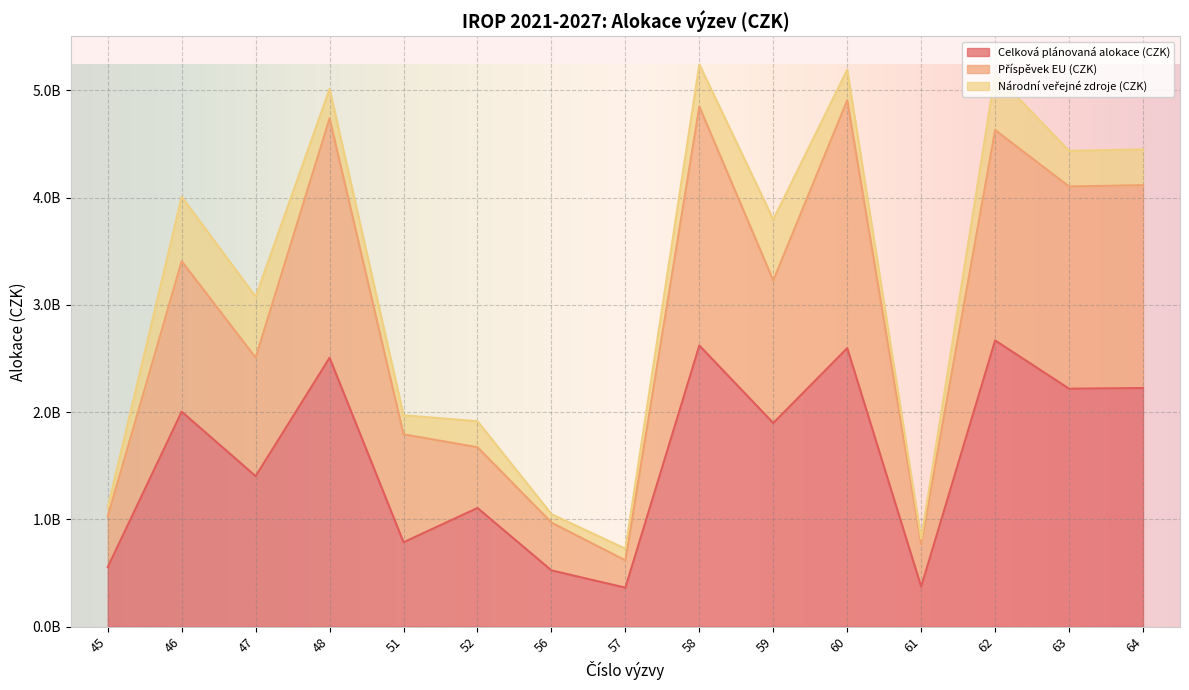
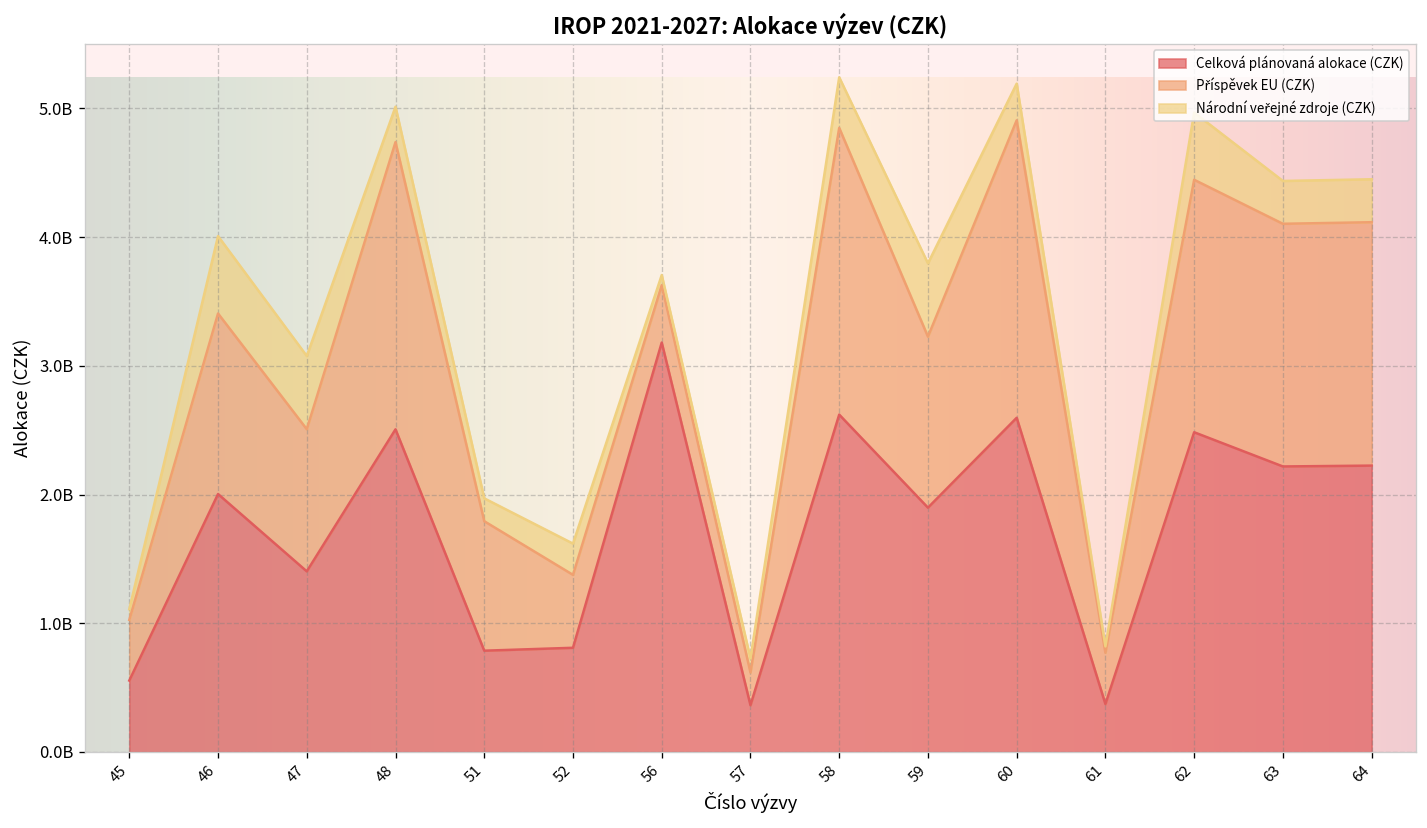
  {
    "Celková plánovaná alokace (CZK)": {
      "45": 550000000,
      "46": 2000000000,
      "47": 1400000000,
      "48": 2510000000,
      "51": 790000000,
-     "52": 1110000000,
-     "56": 520000000,
+     "52": 810000000,
+     "56": 3180000000,
      "57": 360000000,
      "58": 2620000000,
      "59": 1900000000,
      "60": 2600000000,
      "61": 370000000,
-     "62": 2670000000,
+     "62": 2480000000,
      "63": 2220000000,
      "64": 2220000000
    }
  }
